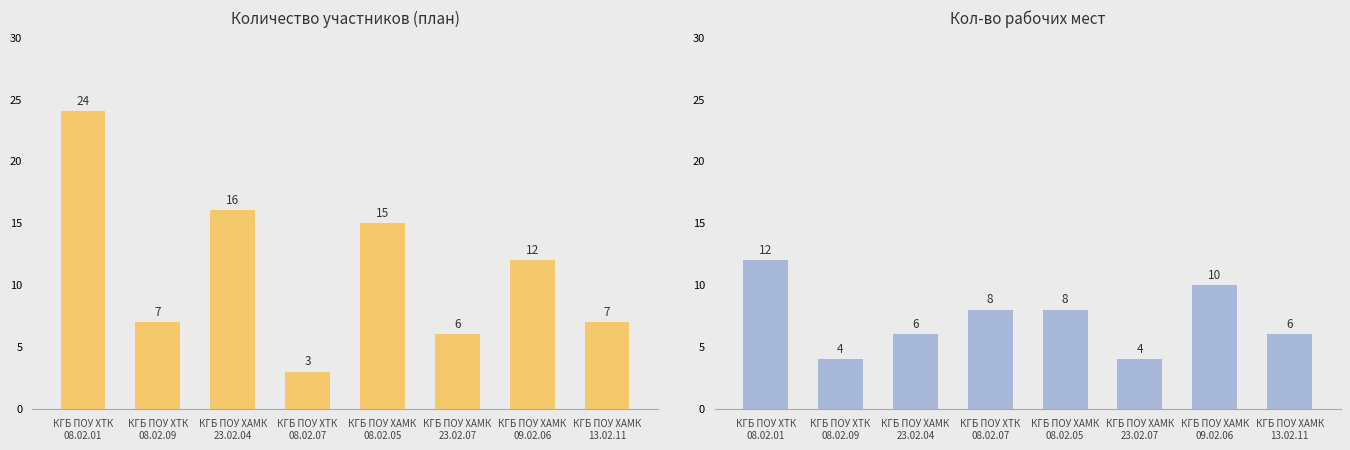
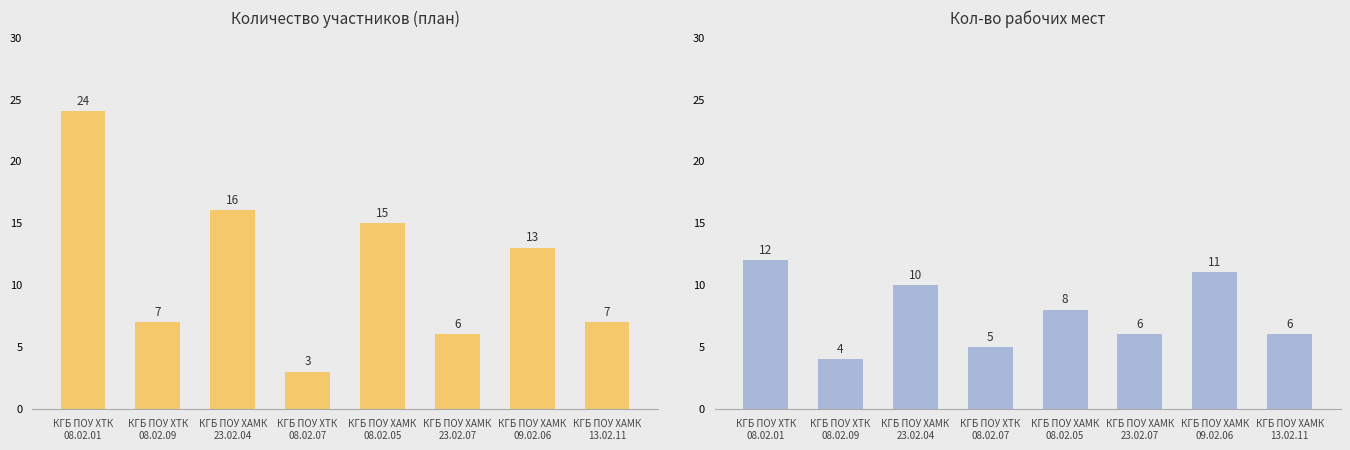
  {
    "Количество участников (план)": {
      "КГБ ПОУ ХТК 08.02.01": 24,
      "КГБ ПОУ ХТК 08.02.09": 7,
      "КГБ ПОУ ХАМК 23.02.04": 16,
      "КГБ ПОУ ХТК 08.02.07": 3,
      "КГБ ПОУ ХАМК 08.02.05": 15,
      "КГБ ПОУ ХАМК 23.02.07": 6,
-     "КГБ ПОУ ХАМК 09.02.06": 12,
+     "КГБ ПОУ ХАМК 09.02.06": 13,
      "КГБ ПОУ ХАМК 13.02.11": 7
    },
    "Кол-во рабочих мест": {
      "КГБ ПОУ ХТК 08.02.01": 12,
      "КГБ ПОУ ХТК 08.02.09": 4,
-     "КГБ ПОУ ХАМК 23.02.04": 6,
-     "КГБ ПОУ ХТК 08.02.07": 8,
+     "КГБ ПОУ ХАМК 23.02.04": 10,
+     "КГБ ПОУ ХТК 08.02.07": 5,
      "КГБ ПОУ ХАМК 08.02.05": 8,
-     "КГБ ПОУ ХАМК 23.02.07": 4,
-     "КГБ ПОУ ХАМК 09.02.06": 10,
+     "КГБ ПОУ ХАМК 23.02.07": 6,
+     "КГБ ПОУ ХАМК 09.02.06": 11,
      "КГБ ПОУ ХАМК 13.02.11": 6
    }
  }
